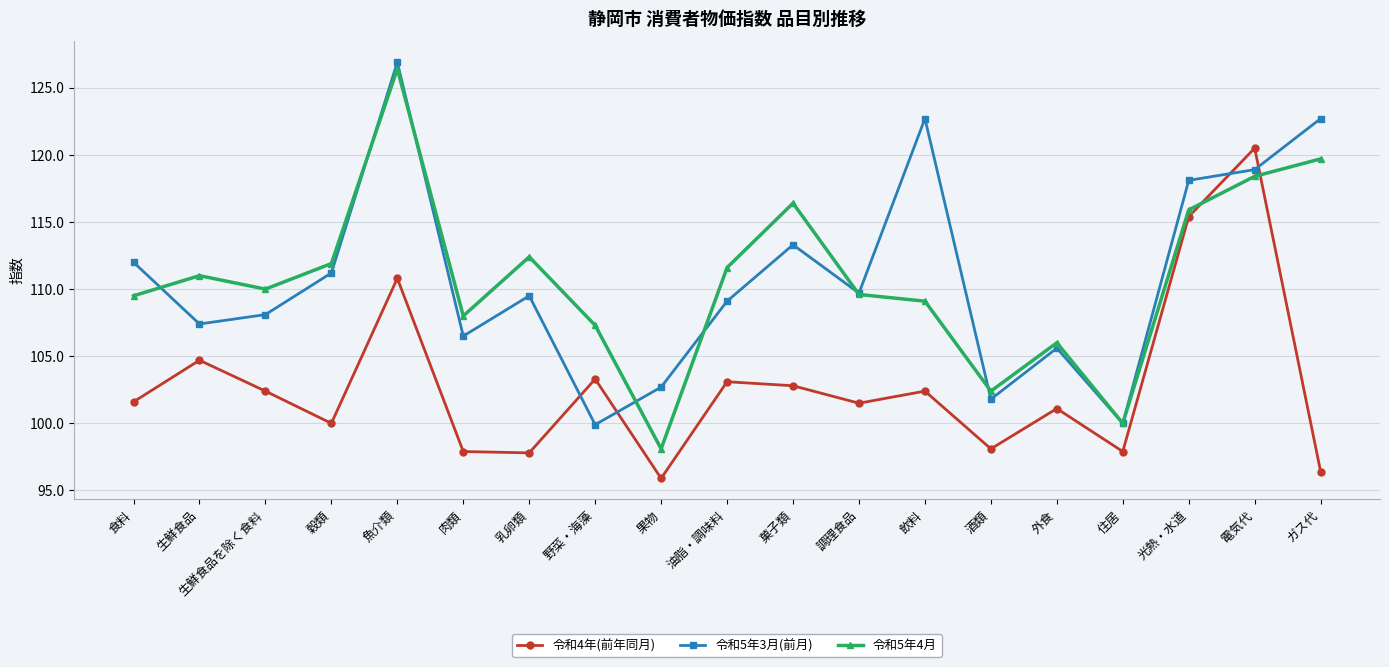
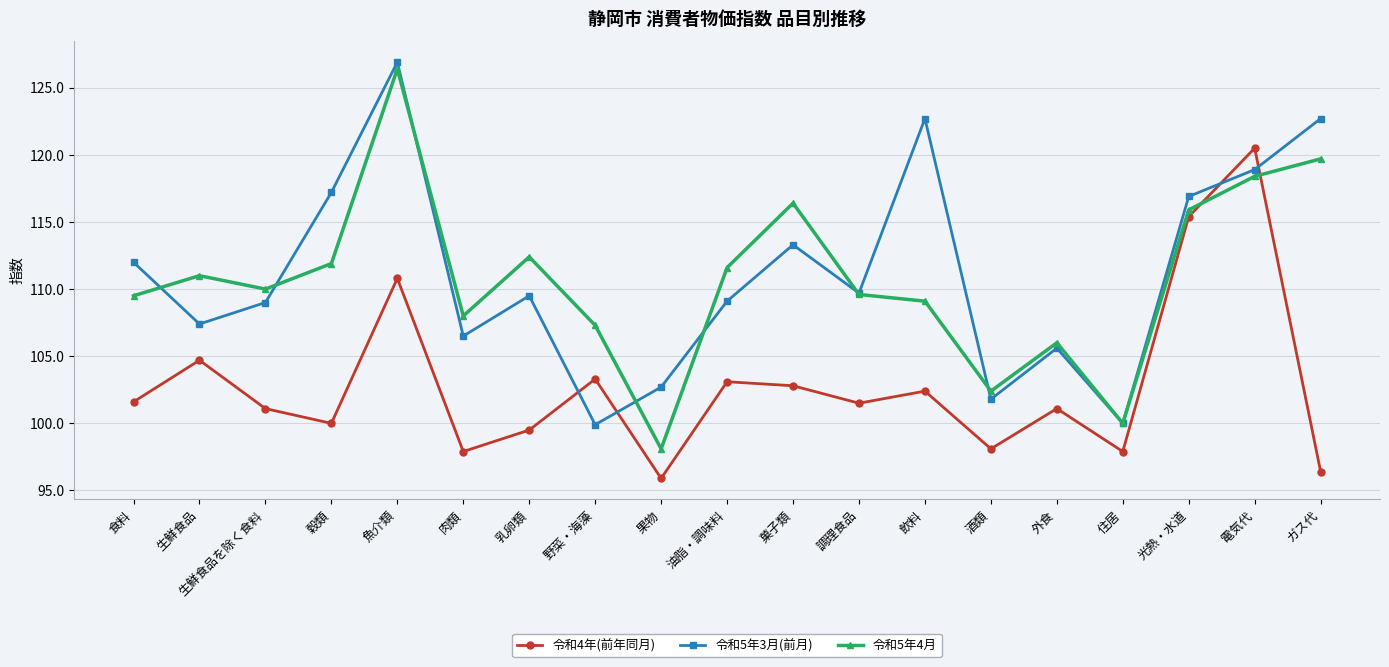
  {
    "令和4年(前年同月)": {
      "食料": 101.6,
      "生鮮食品": 104.7,
-     "生鮮食品を除く食料": 102.4,
+     "生鮮食品を除く食料": 101.1,
      "穀類": 100.0,
      "魚介類": 110.8,
      "肉類": 97.9,
-     "乳卵類": 97.8,
+     "乳卵類": 99.5,
      "野菜・海藻": 103.3,
      "果物": 95.9,
      "油脂・調味料": 103.1,
      "菓子類": 102.8,
      "調理食品": 101.5,
      "飲料": 102.4,
      "酒類": 98.1,
      "外食": 101.1,
      "住居": 97.9,
      "光熱・水道": 115.4,
      "電気代": 120.5,
      "ガス代": 96.4
    },
    "令和5年3月(前月)": {
      "食料": 112.0,
      "生鮮食品": 107.4,
-     "生鮮食品を除く食料": 108.1,
-     "穀類": 111.2,
+     "生鮮食品を除く食料": 109.0,
+     "穀類": 117.2,
      "魚介類": 126.9,
      "肉類": 106.5,
      "乳卵類": 109.5,
      "野菜・海藻": 99.9,
      "果物": 102.7,
      "油脂・調味料": 109.1,
      "菓子類": 113.3,
      "飲料": 122.7,
      "酒類": 101.8,
      "外食": 105.6,
-     "光熱・水道": 118.1,
+     "光熱・水道": 116.9,
      "電気代": 118.9,
      "ガス代": 122.7
    },
    "令和5年4月": {
      "食料": 109.5,
      "生鮮食品": 111.0,
      "生鮮食品を除く食料": 110.0,
      "穀類": 111.9,
      "魚介類": 126.4,
      "肉類": 108.0,
      "乳卵類": 112.4,
      "野菜・海藻": 107.3,
      "果物": 98.1,
      "油脂・調味料": 111.6,
      "菓子類": 116.4,
      "飲料": 109.1,
      "酒類": 102.4,
      "外食": 106.0,
      "光熱・水道": 115.9,
      "電気代": 118.4,
      "ガス代": 119.7
    }
  }
